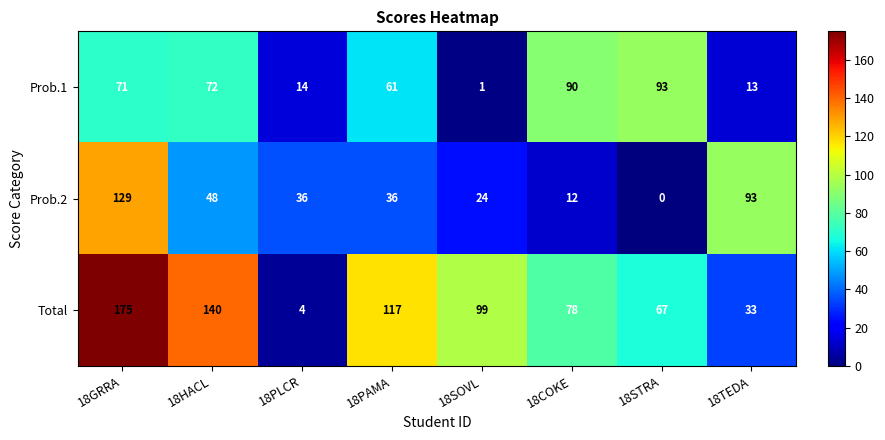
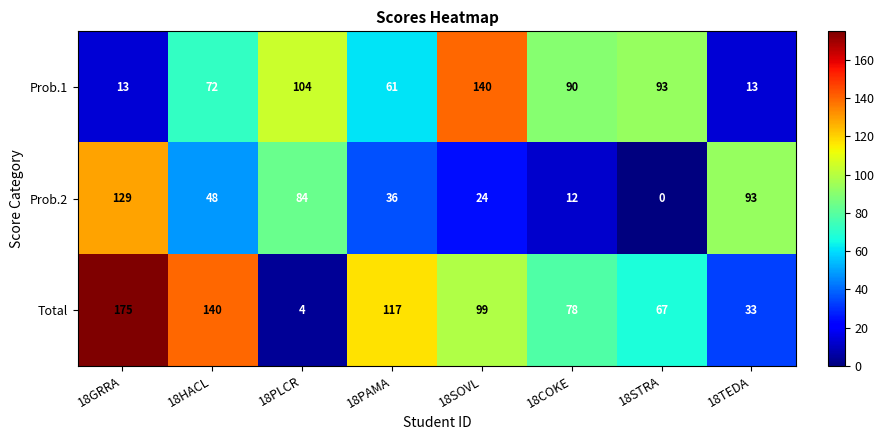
  {
    "Prob.1": {
-     "18GRRA": 71,
+     "18GRRA": 13,
      "18HACL": 72,
-     "18PLCR": 14,
+     "18PLCR": 104,
      "18PAMA": 61,
-     "18SOVL": 1,
+     "18SOVL": 140,
      "18COKE": 90,
      "18STRA": 93,
      "18TEDA": 13
    },
    "Prob.2": {
      "18GRRA": 129,
      "18HACL": 48,
-     "18PLCR": 36,
+     "18PLCR": 84,
      "18PAMA": 36,
      "18SOVL": 24,
      "18COKE": 12,
      "18STRA": 0,
      "18TEDA": 93
    },
    "Total": {
      "18GRRA": 175,
      "18HACL": 140,
      "18PLCR": 4,
      "18PAMA": 117,
      "18SOVL": 99,
      "18COKE": 78,
      "18STRA": 67,
      "18TEDA": 33
    }
  }
